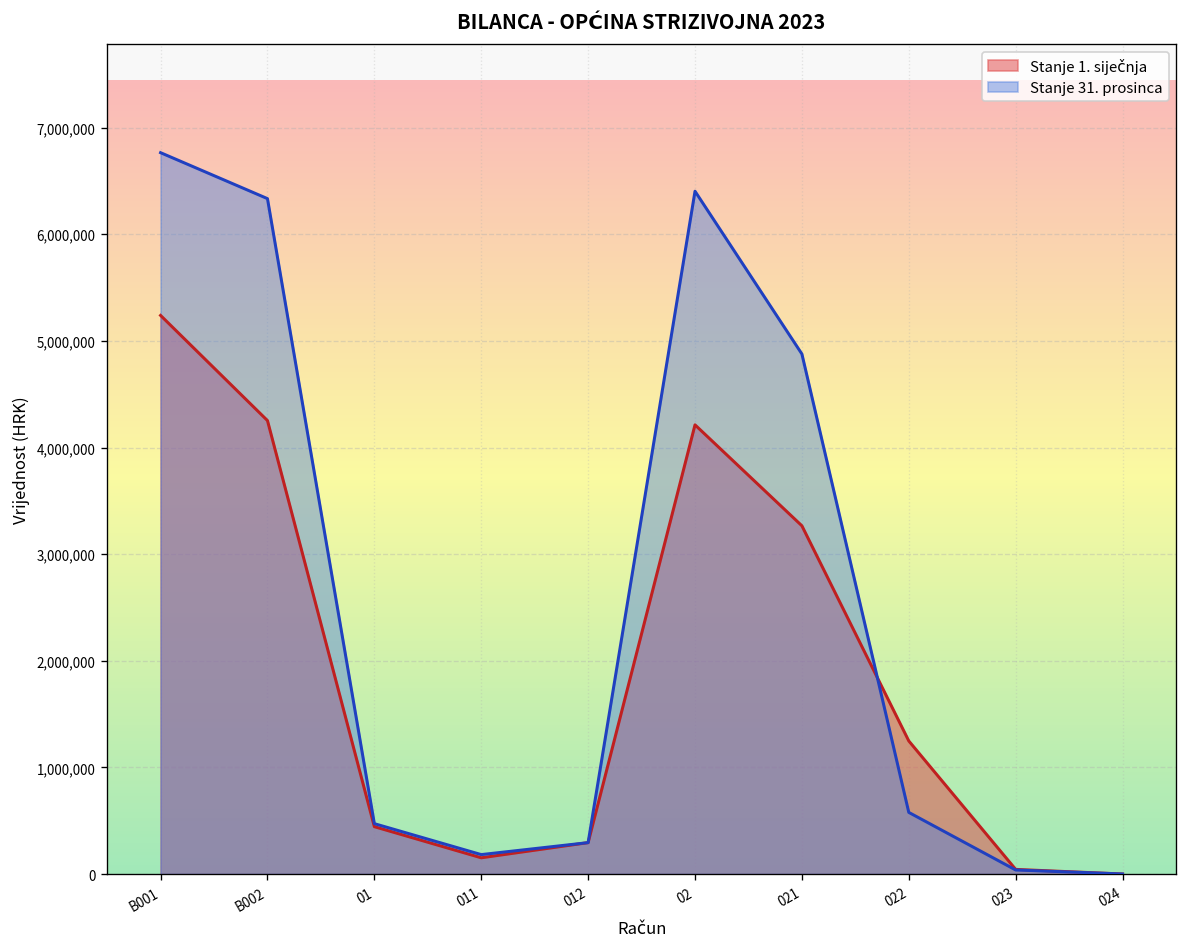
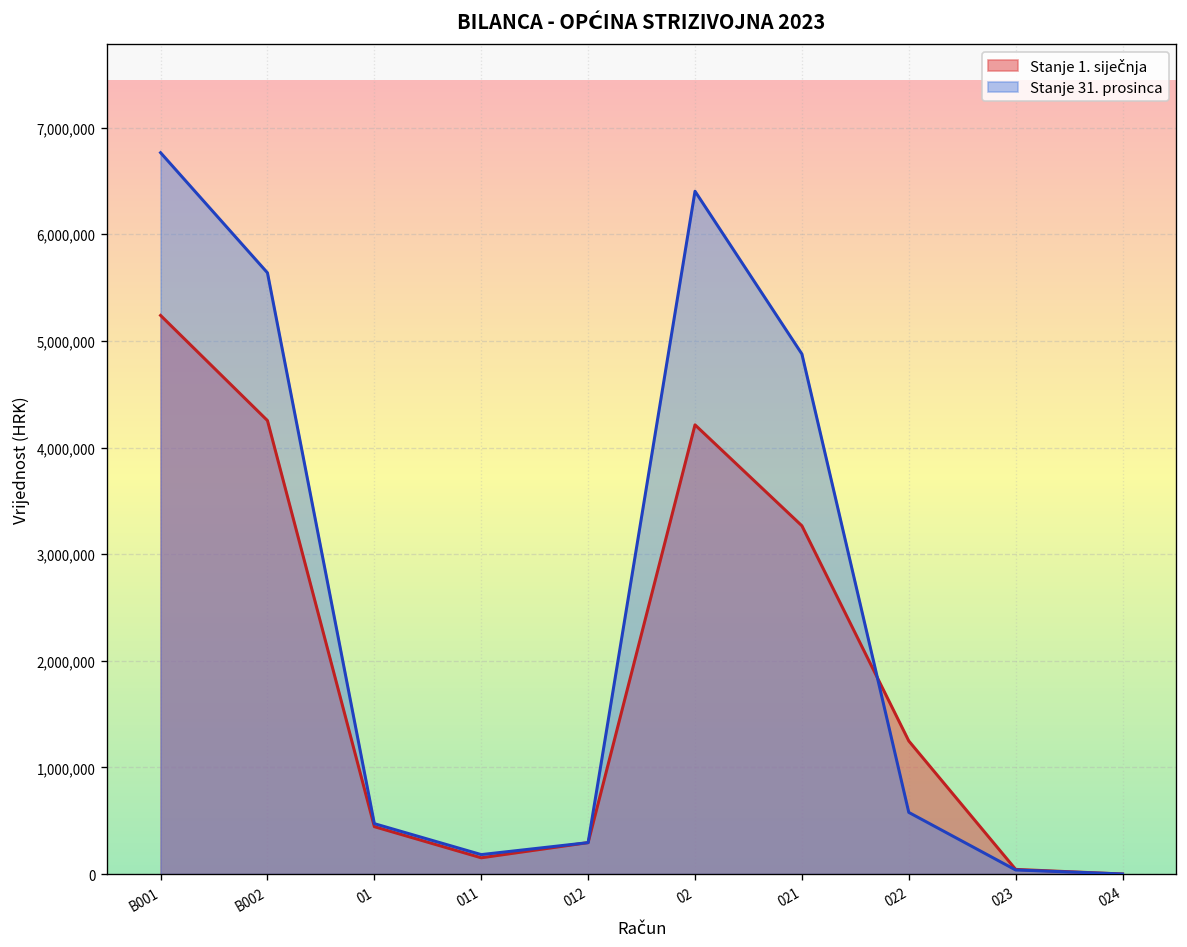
  {
    "Stanje 1. siječnja": {
      "B001": "5,200,000",
      "B002": "4,300,000",
      "011": "200,000",
      "02": "4,200,000",
      "021": "3,300,000",
      "022": "1,200,000"
    },
    "Stanje 31. prosinca": {
      "B001": "6,800,000",
-     "B002": "6,300,000",
+     "B002": "5,600,000",
      "011": "200,000",
      "02": "6,400,000",
      "021": "4,900,000",
      "022": "600,000"
    }
  }
